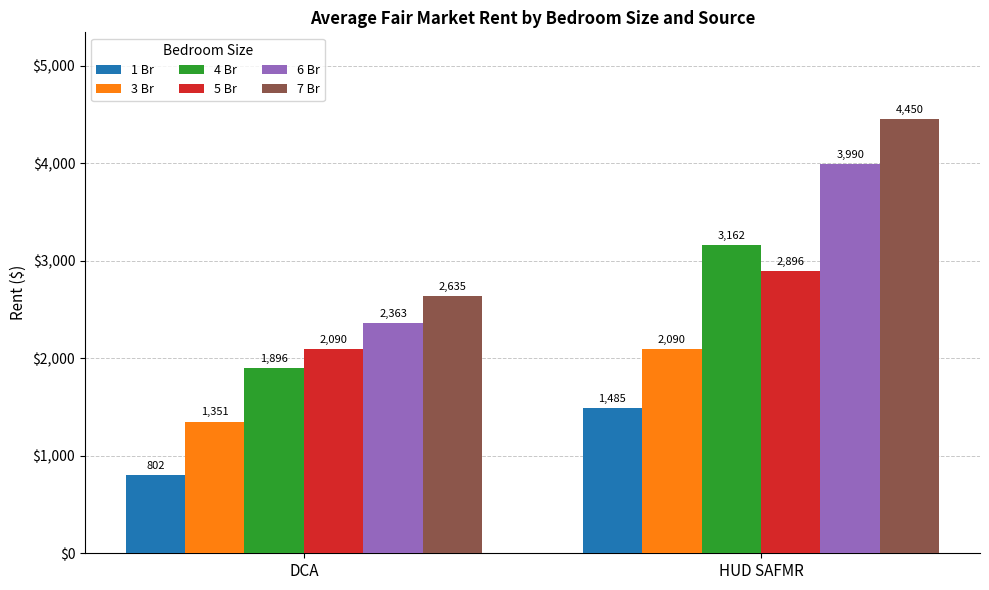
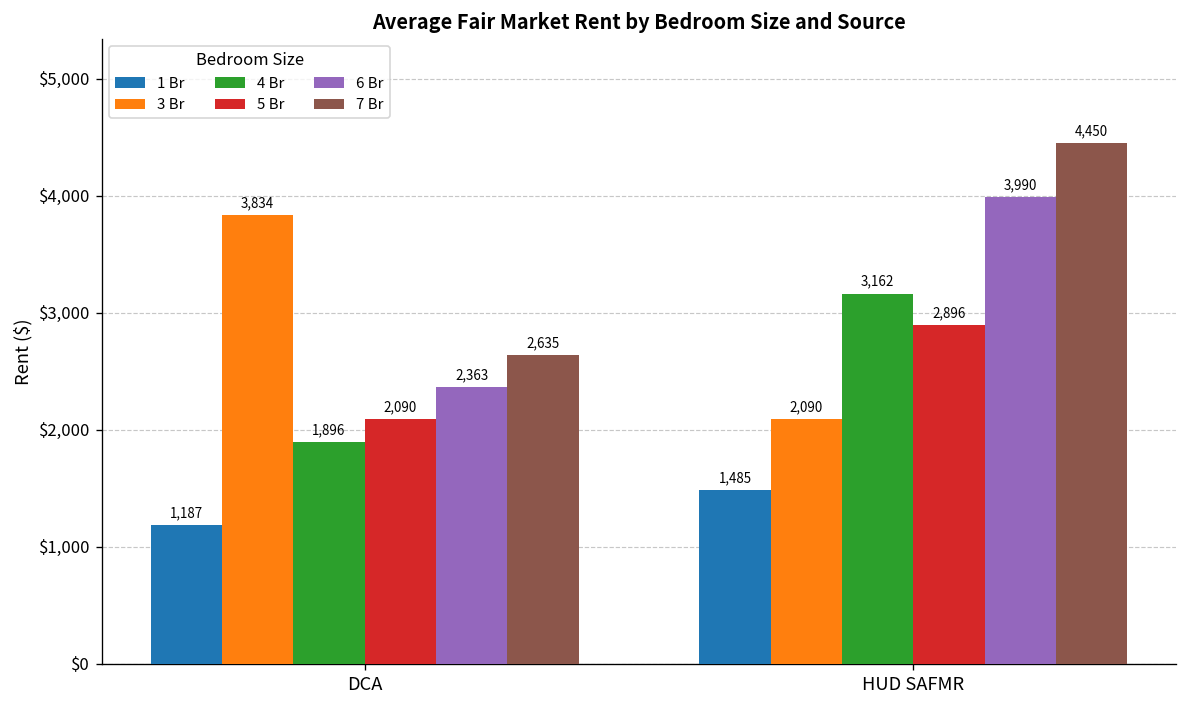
  {
    "1 Br": {
-     "DCA": "802",
+     "DCA": "1,187",
      "HUD SAFMR": "1,485"
    },
    "3 Br": {
-     "DCA": "1,351",
+     "DCA": "3,834",
      "HUD SAFMR": "2,090"
    },
    "4 Br": {
      "DCA": "1,896",
      "HUD SAFMR": "3,162"
    },
    "5 Br": {
      "DCA": "2,090",
      "HUD SAFMR": "2,896"
    },
    "6 Br": {
      "DCA": "2,363",
      "HUD SAFMR": "3,990"
    },
    "7 Br": {
      "DCA": "2,635",
      "HUD SAFMR": "4,450"
    }
  }
